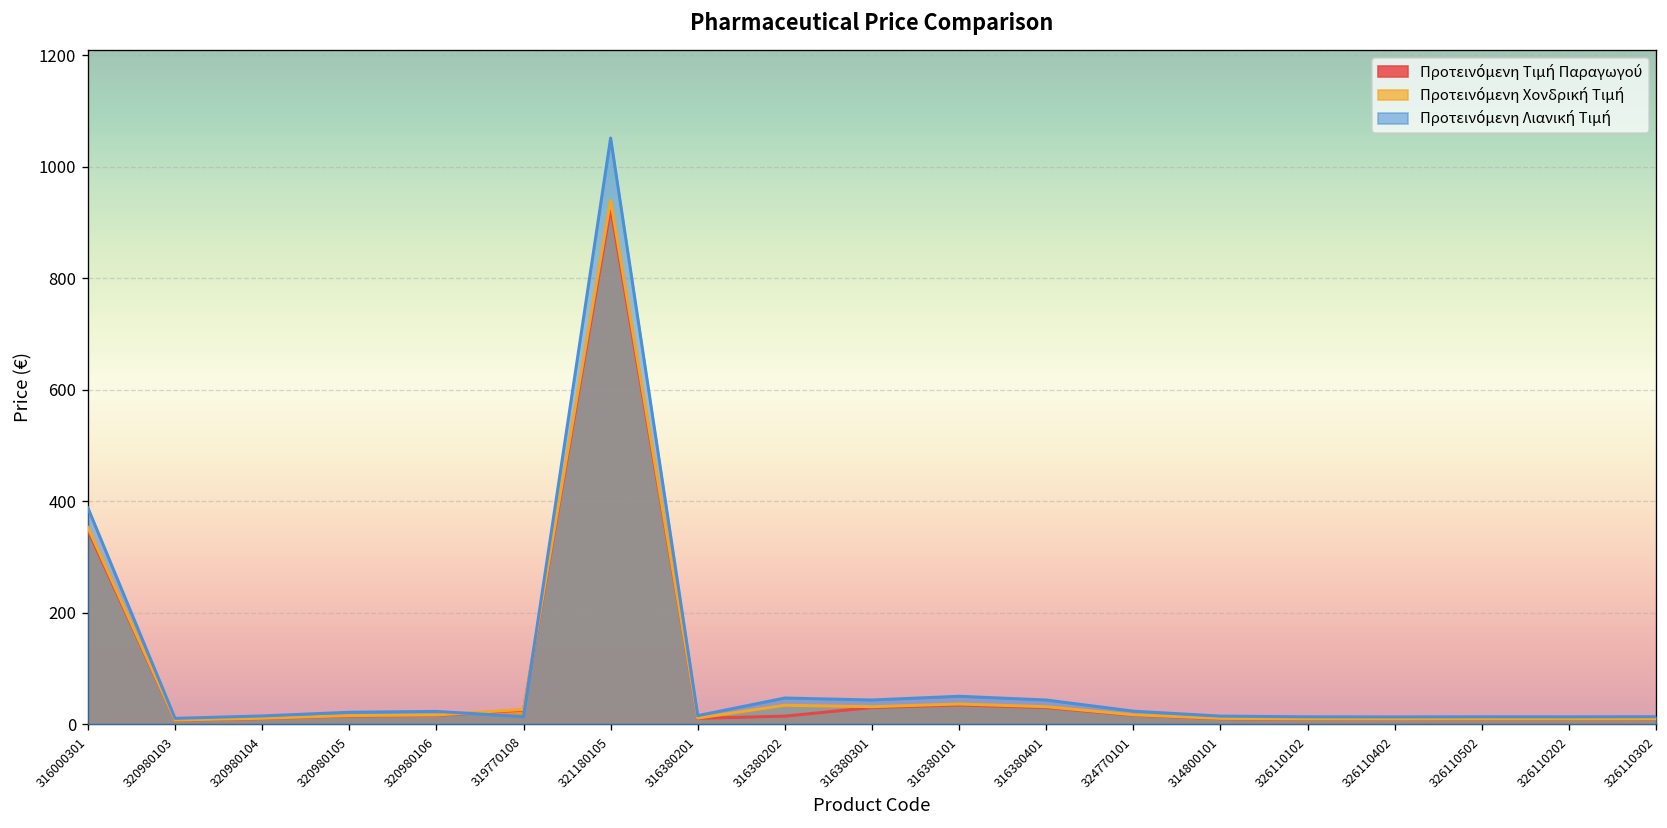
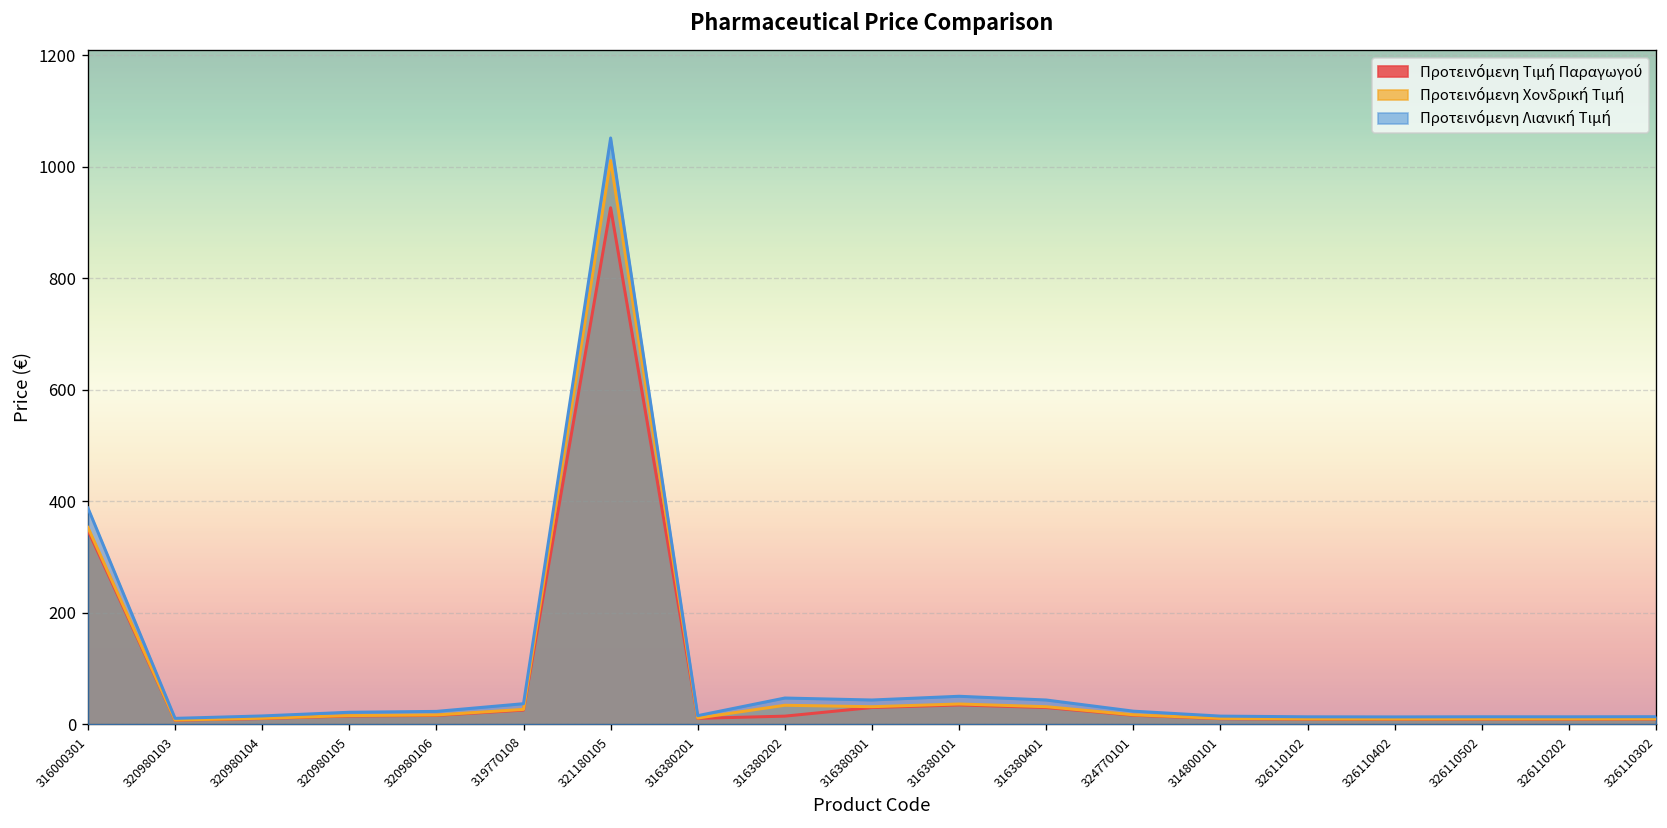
  {
    "Προτεινόμενη Τιμή Παραγωγού": {
      "321180105": 930,
      "316380202": 10
    },
    "Προτεινόμενη Χονδρική Τιμή": {
-     "321180105": 940,
+     "321180105": 1010,
      "316380202": 30
    },
    "Προτεινόμενη Λιανική Τιμή": {
      "316000301": 390,
      "320980105": 20,
      "320980106": 20,
-     "319770108": 10,
+     "319770108": 40,
      "321180105": 1050,
      "316380202": 50,
      "316380301": 40,
      "316380101": 50,
      "316380401": 40,
      "324770101": 20
    }
  }
